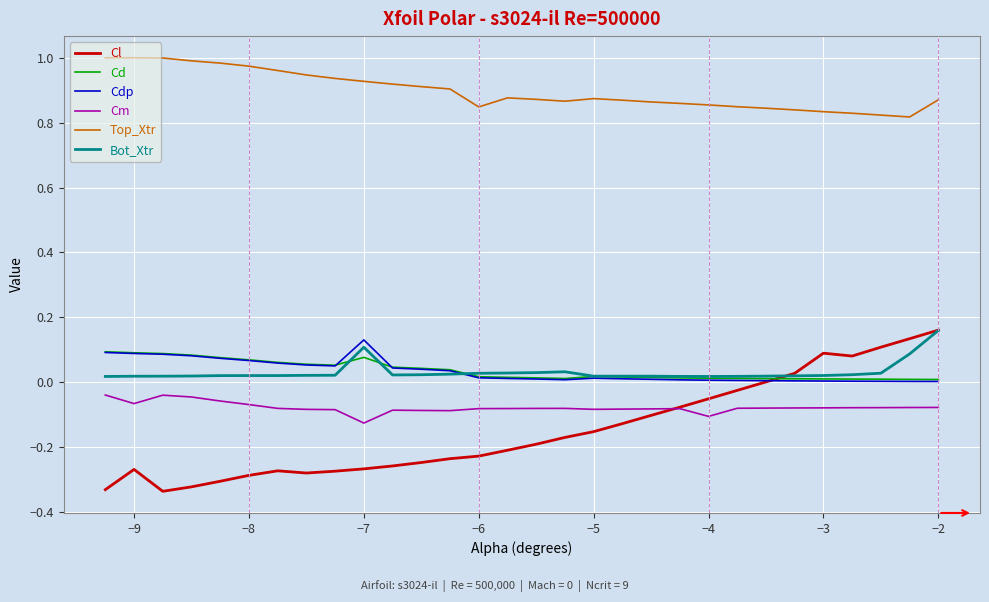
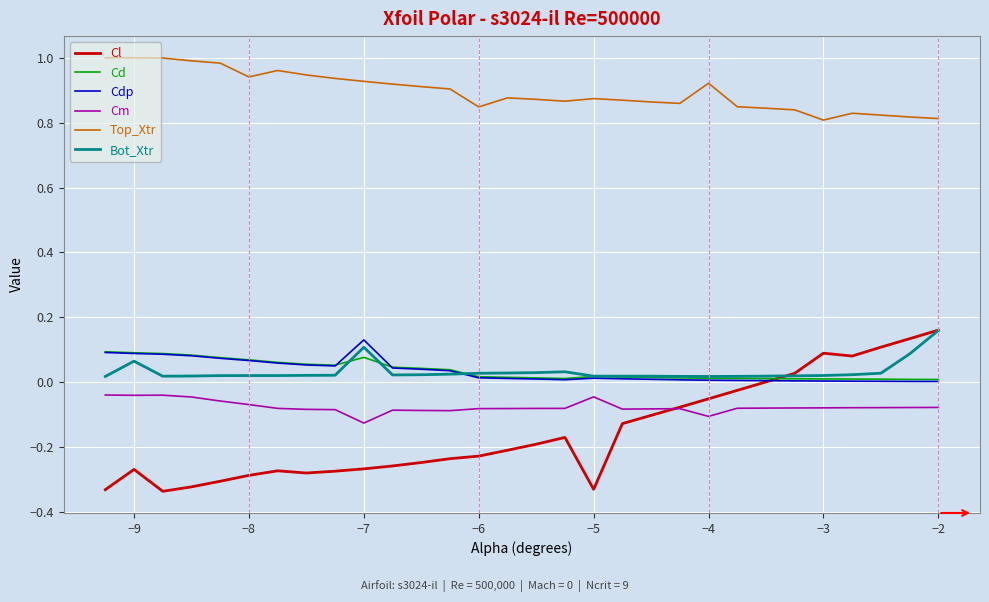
  {
    "Cl": {
      "−9": -0.27,
      "−8": -0.29,
      "−7": -0.27,
      "−6": -0.23,
-     "−5": -0.15,
+     "−5": -0.33,
      "−4": -0.05,
      "−3": 0.09
    },
    "Cd": {
      "−7": 0.08
    },
    "Cdp": {
      "−7": 0.13
    },
    "Cm": {
-     "−9": -0.07,
+     "−9": -0.04,
      "−8": -0.07,
      "−7": -0.13,
      "−6": -0.08,
-     "−5": -0.08,
+     "−5": -0.04,
      "−4": -0.11,
      "−3": -0.08,
      "−2": -0.08
    },
    "Top_Xtr": {
-     "−8": 0.97,
+     "−8": 0.94,
      "−7": 0.93,
      "−6": 0.85,
      "−5": 0.87,
-     "−4": 0.85,
-     "−3": 0.83,
-     "−2": 0.87
+     "−4": 0.92,
+     "−3": 0.81,
+     "−2": 0.81
    },
    "Bot_Xtr": {
-     "−9": 0.02,
+     "−9": 0.07,
      "−8": 0.02,
      "−7": 0.11,
      "−6": 0.03,
      "−3": 0.02
    }
  }
